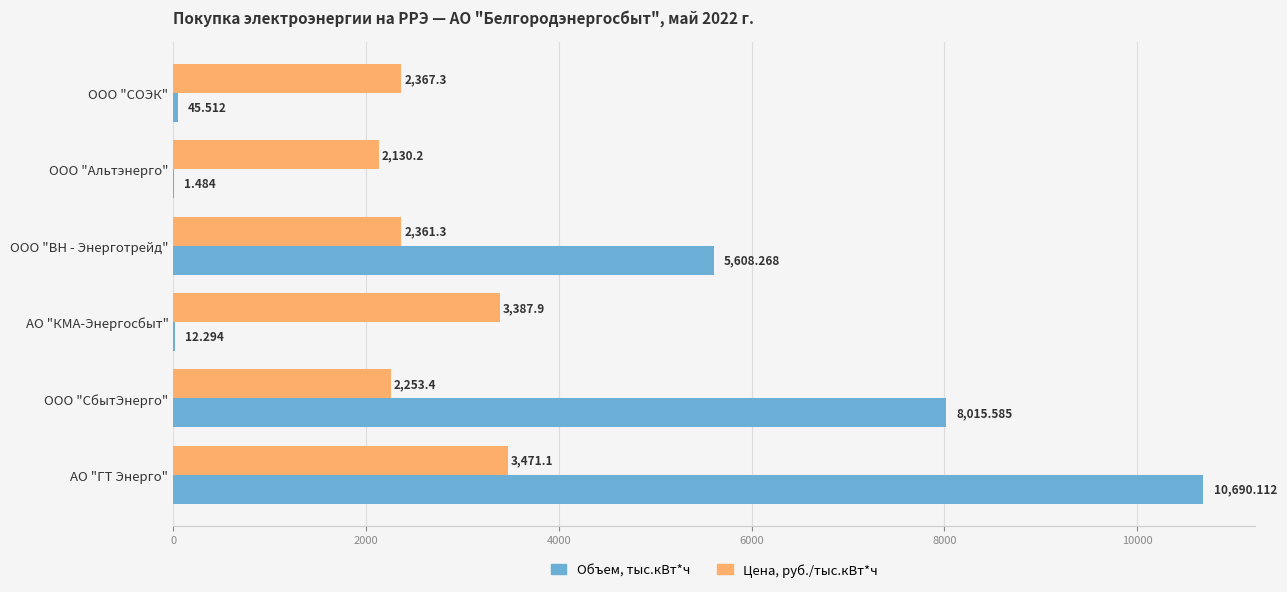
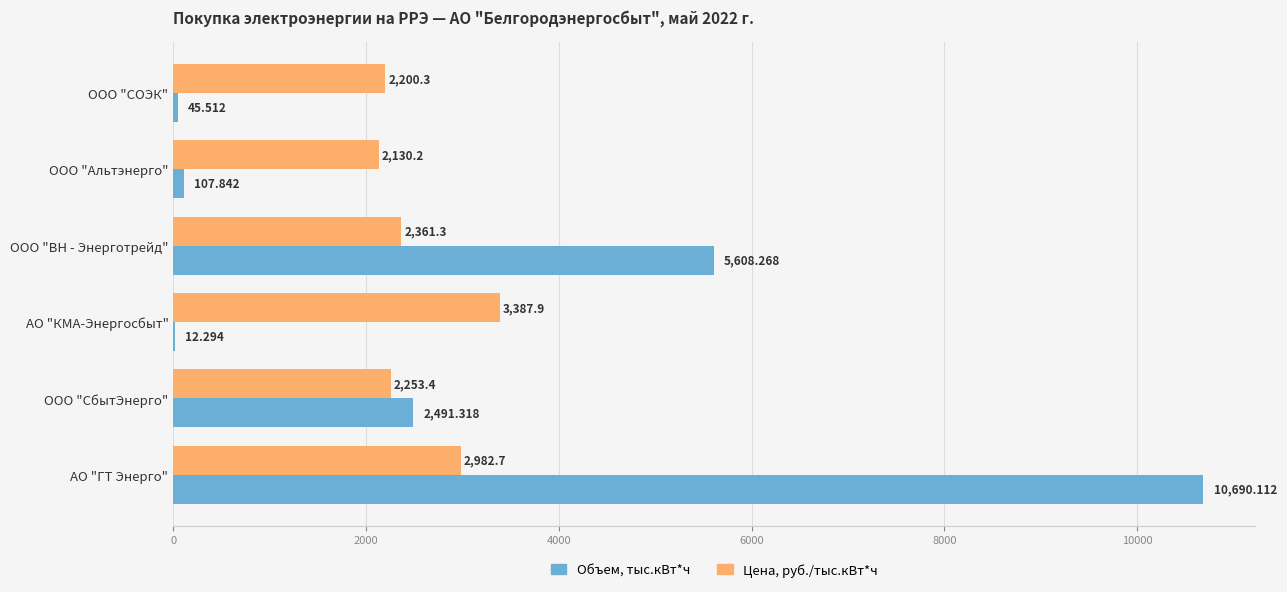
  {
    "Объем, тыс.кВт*ч": {
      "ООО \"СОЭК\"": "45.512",
-     "ООО \"Альтэнерго\"": "1.484",
+     "ООО \"Альтэнерго\"": "107.842",
      "ООО \"ВН - Энерготрейд\"": "5,608.268",
      "АО \"КМА-Энергосбыт\"": "12.294",
-     "ООО \"СбытЭнерго\"": "8,015.585",
+     "ООО \"СбытЭнерго\"": "2,491.318",
      "АО \"ГТ Энерго\"": "10,690.112"
    },
    "Цена, руб./тыс.кВт*ч": {
-     "ООО \"СОЭК\"": "2,367.3",
+     "ООО \"СОЭК\"": "2,200.3",
      "ООО \"Альтэнерго\"": "2,130.2",
      "ООО \"ВН - Энерготрейд\"": "2,361.3",
      "АО \"КМА-Энергосбыт\"": "3,387.9",
      "ООО \"СбытЭнерго\"": "2,253.4",
-     "АО \"ГТ Энерго\"": "3,471.1"
+     "АО \"ГТ Энерго\"": "2,982.7"
    }
  }
